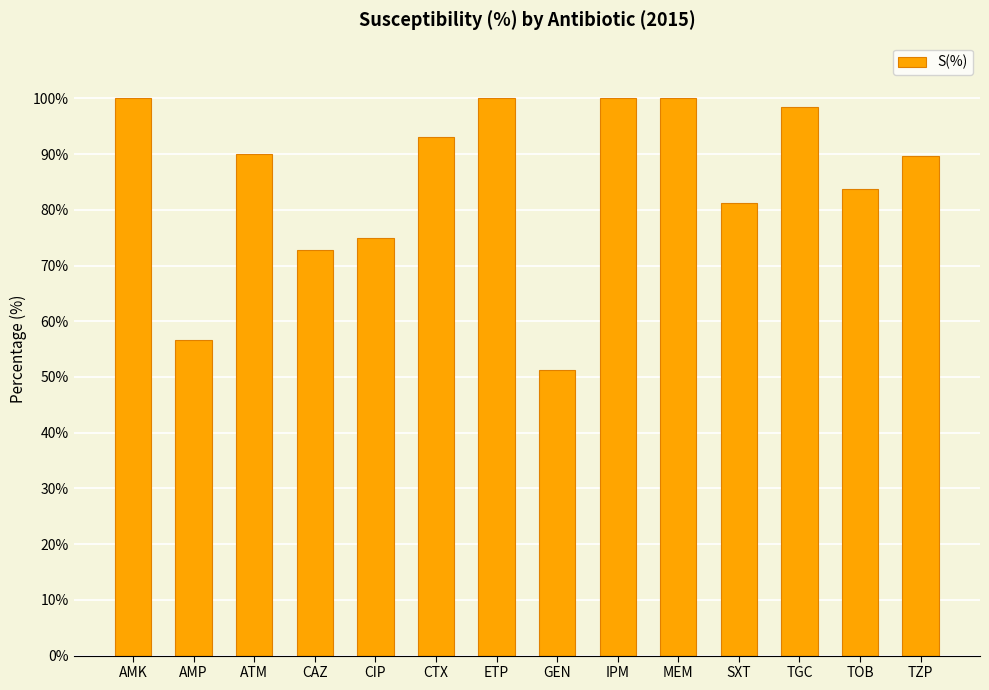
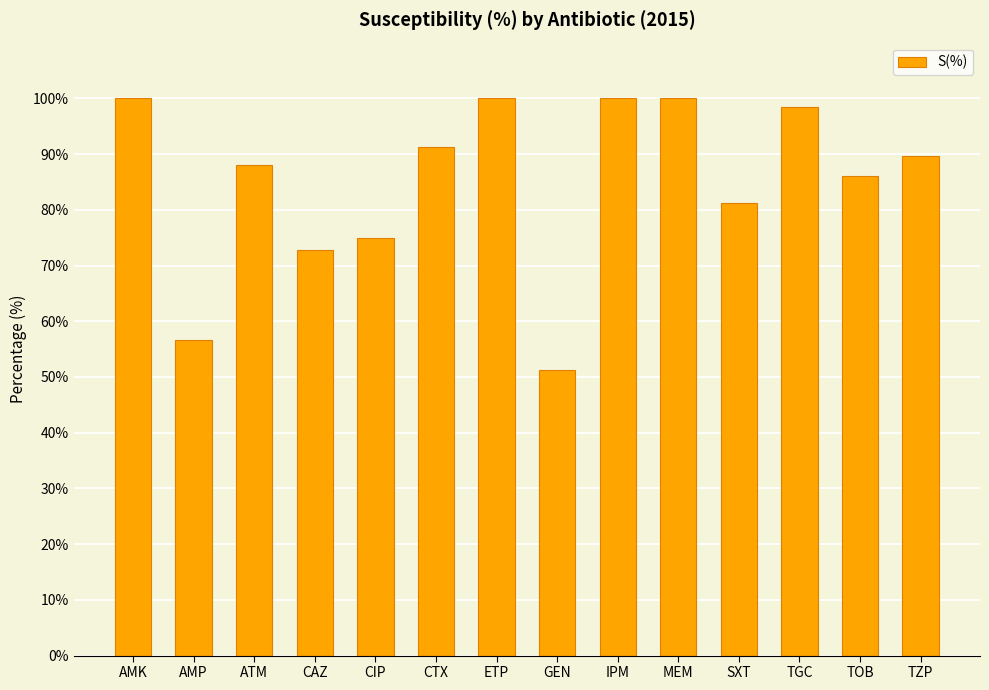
  {
    "AMK": "100%",
    "AMP": "57%",
-   "ATM": "90%",
+   "ATM": "88%",
    "CAZ": "73%",
    "CIP": "75%",
-   "CTX": "93%",
+   "CTX": "91%",
    "ETP": "100%",
    "GEN": "51%",
    "IPM": "100%",
    "MEM": "100%",
    "SXT": "81%",
    "TGC": "99%",
-   "TOB": "84%",
+   "TOB": "86%",
    "TZP": "90%"
  }
